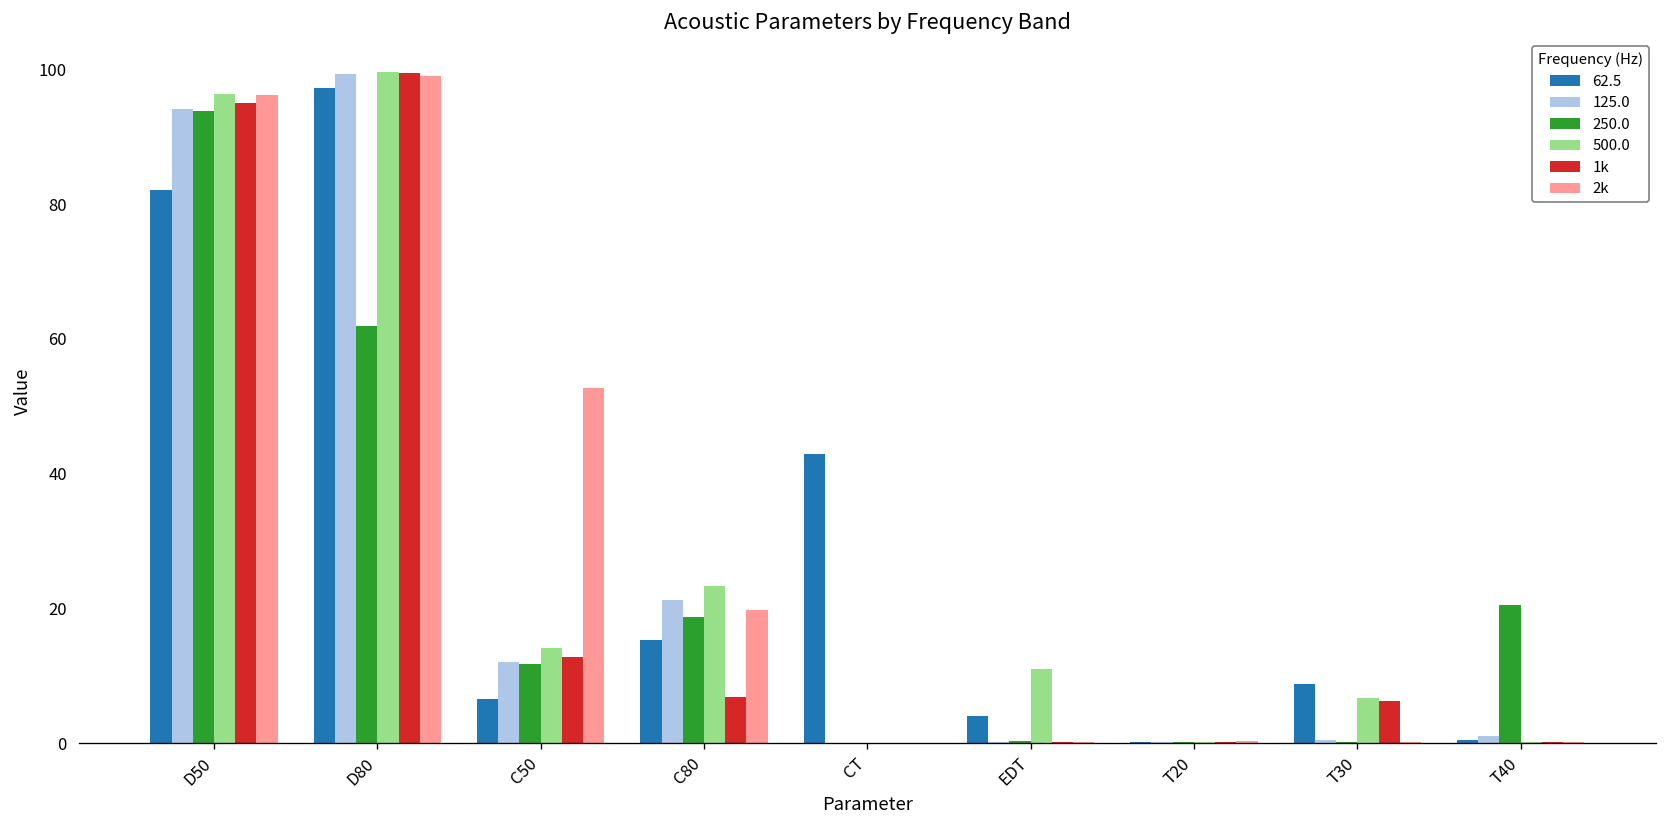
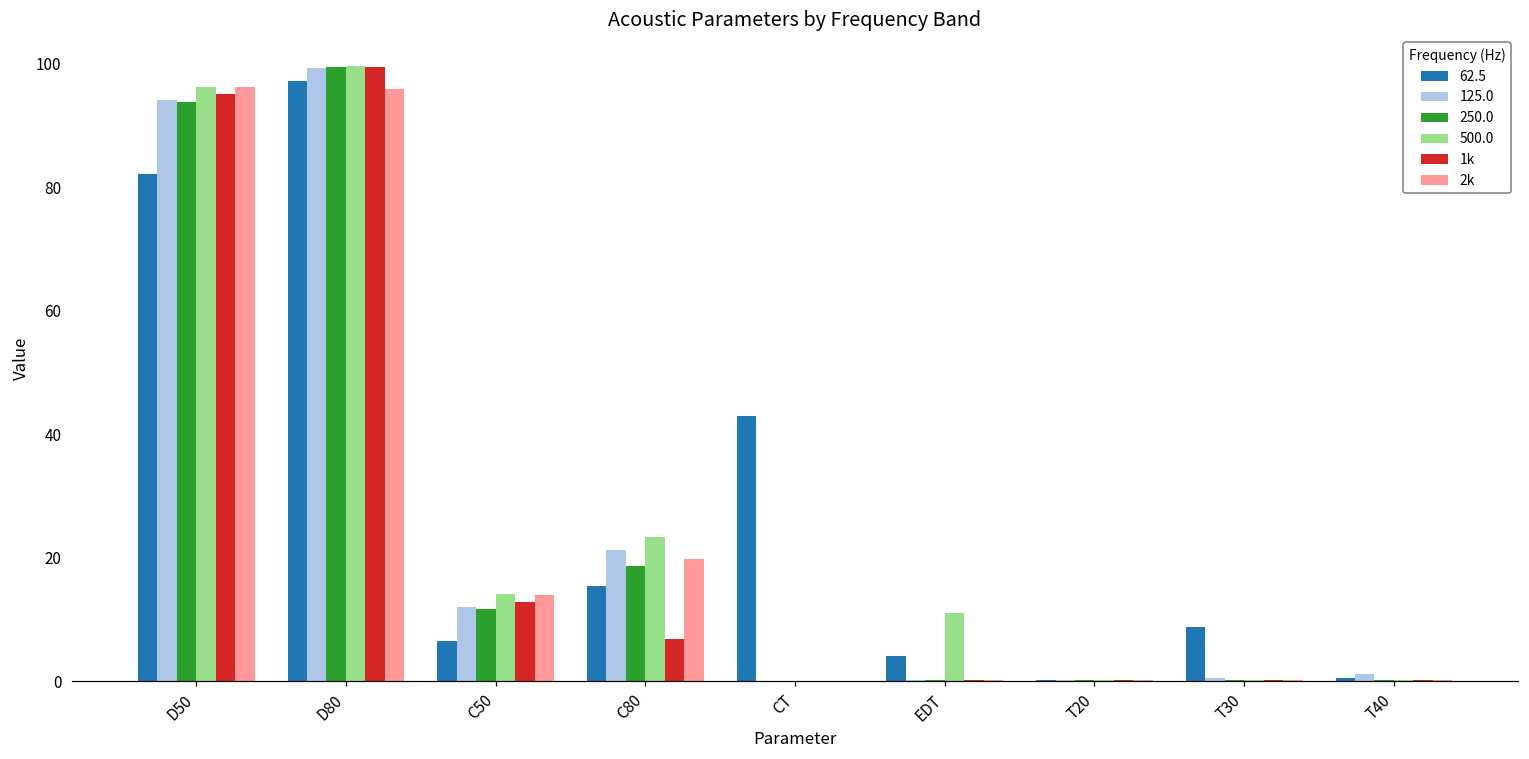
  {
    "62.5": {
      "D50": 82,
      "D80": 97,
      "C50": 7,
      "C80": 15,
      "CT": 43,
      "EDT": 4,
      "T30": 9,
      "T40": 1
    },
    "125.0": {
      "D50": 94,
      "D80": 99,
      "C50": 12,
      "C80": 21,
      "T30": 1,
      "T40": 1
    },
    "250.0": {
      "D50": 94,
-     "D80": 62,
+     "D80": 99,
      "C50": 12,
      "C80": 19,
-     "T40": 21
+     "T40": 0
    },
    "500.0": {
      "D50": 96,
      "D80": 100,
      "C50": 14,
      "C80": 23,
      "EDT": 11,
-     "T30": 7
+     "T30": 0
    },
    "1k": {
      "D50": 95,
      "D80": 99,
      "C50": 13,
      "C80": 7,
-     "T30": 6
+     "T30": 0
    },
    "2k": {
      "D50": 96,
-     "D80": 99,
-     "C50": 53,
+     "D80": 96,
+     "C50": 14,
      "C80": 20
    }
  }
